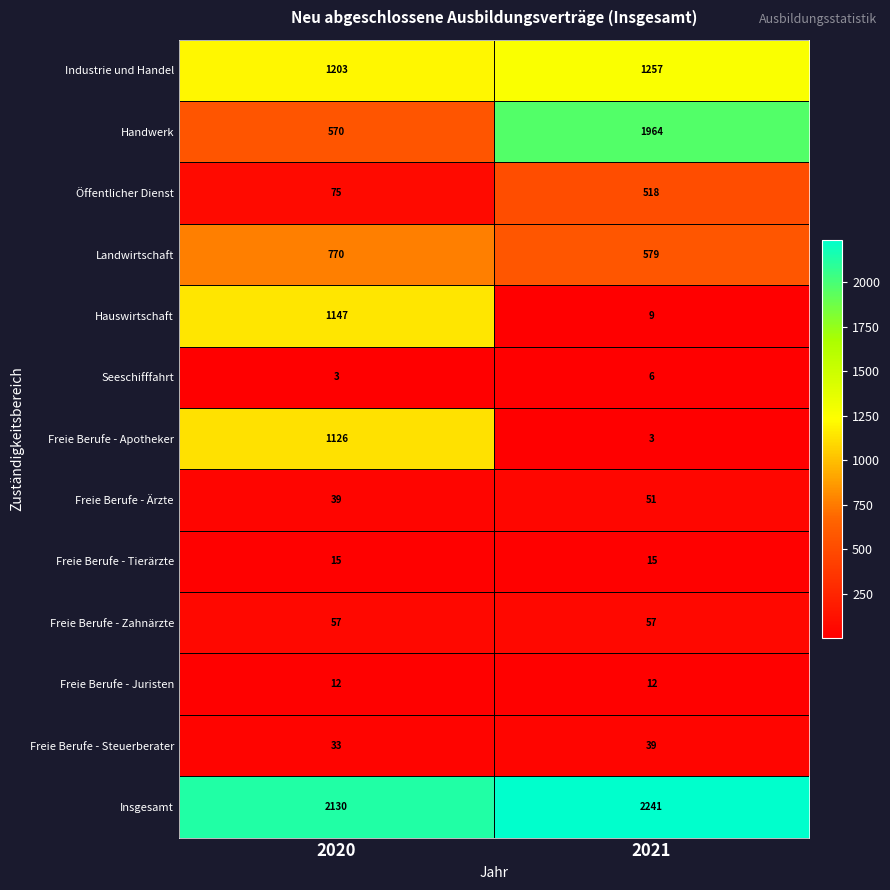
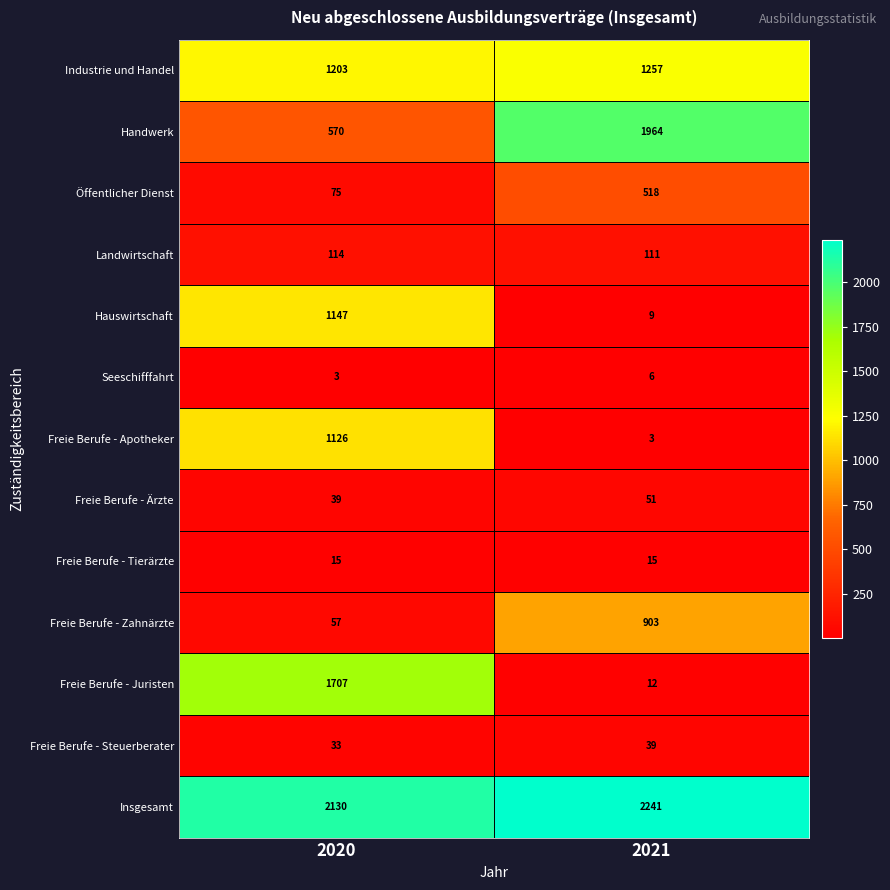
  {
    "Industrie und Handel": {
      "2020": 1203,
      "2021": 1257
    },
    "Handwerk": {
      "2020": 570,
      "2021": 1964
    },
    "Öffentlicher Dienst": {
      "2020": 75,
      "2021": 518
    },
    "Landwirtschaft": {
-     "2020": 770,
-     "2021": 579
+     "2020": 114,
+     "2021": 111
    },
    "Hauswirtschaft": {
      "2020": 1147,
      "2021": 9
    },
    "Seeschifffahrt": {
      "2020": 3,
      "2021": 6
    },
    "Freie Berufe - Apotheker": {
      "2020": 1126,
      "2021": 3
    },
    "Freie Berufe - Ärzte": {
      "2020": 39,
      "2021": 51
    },
    "Freie Berufe - Tierärzte": {
      "2020": 15,
      "2021": 15
    },
    "Freie Berufe - Zahnärzte": {
      "2020": 57,
-     "2021": 57
+     "2021": 903
    },
    "Freie Berufe - Juristen": {
-     "2020": 12,
+     "2020": 1707,
      "2021": 12
    },
    "Freie Berufe - Steuerberater": {
      "2020": 33,
      "2021": 39
    },
    "Insgesamt": {
      "2020": 2130,
      "2021": 2241
    }
  }
